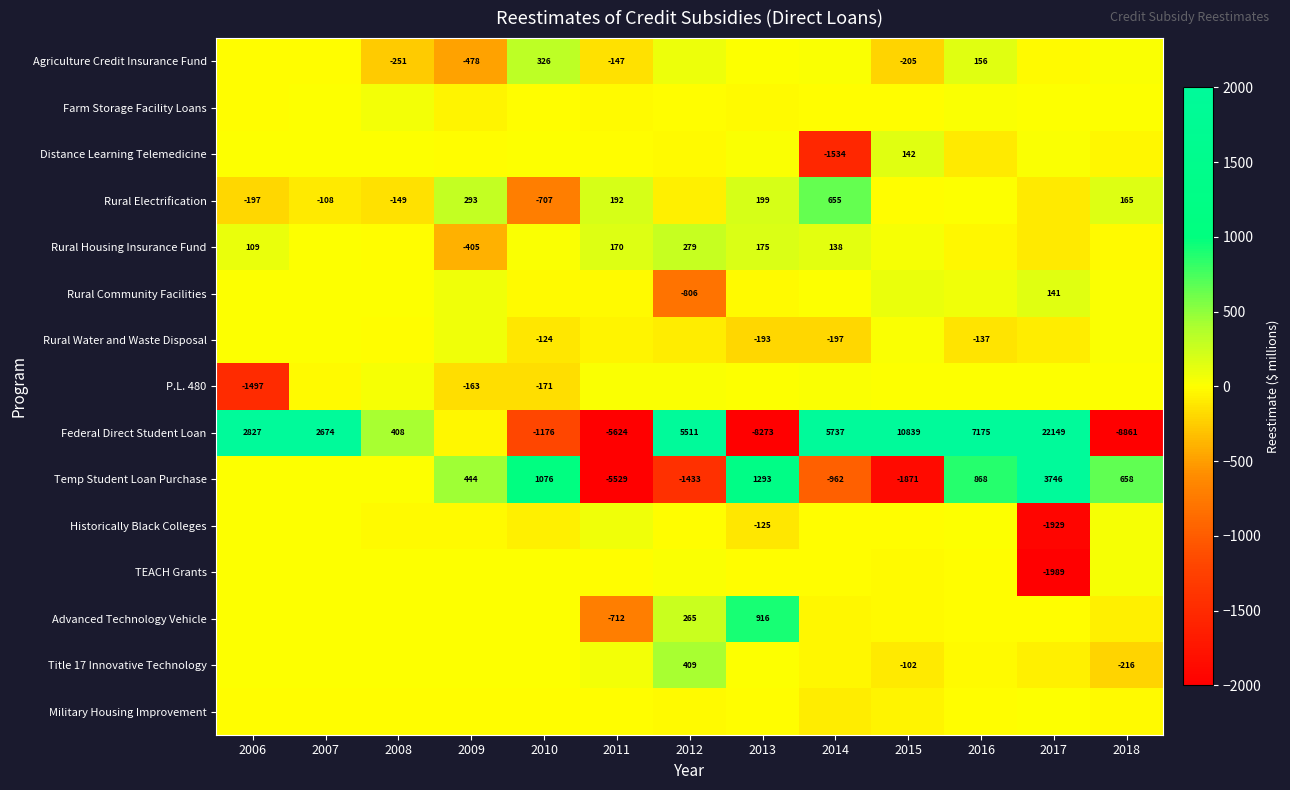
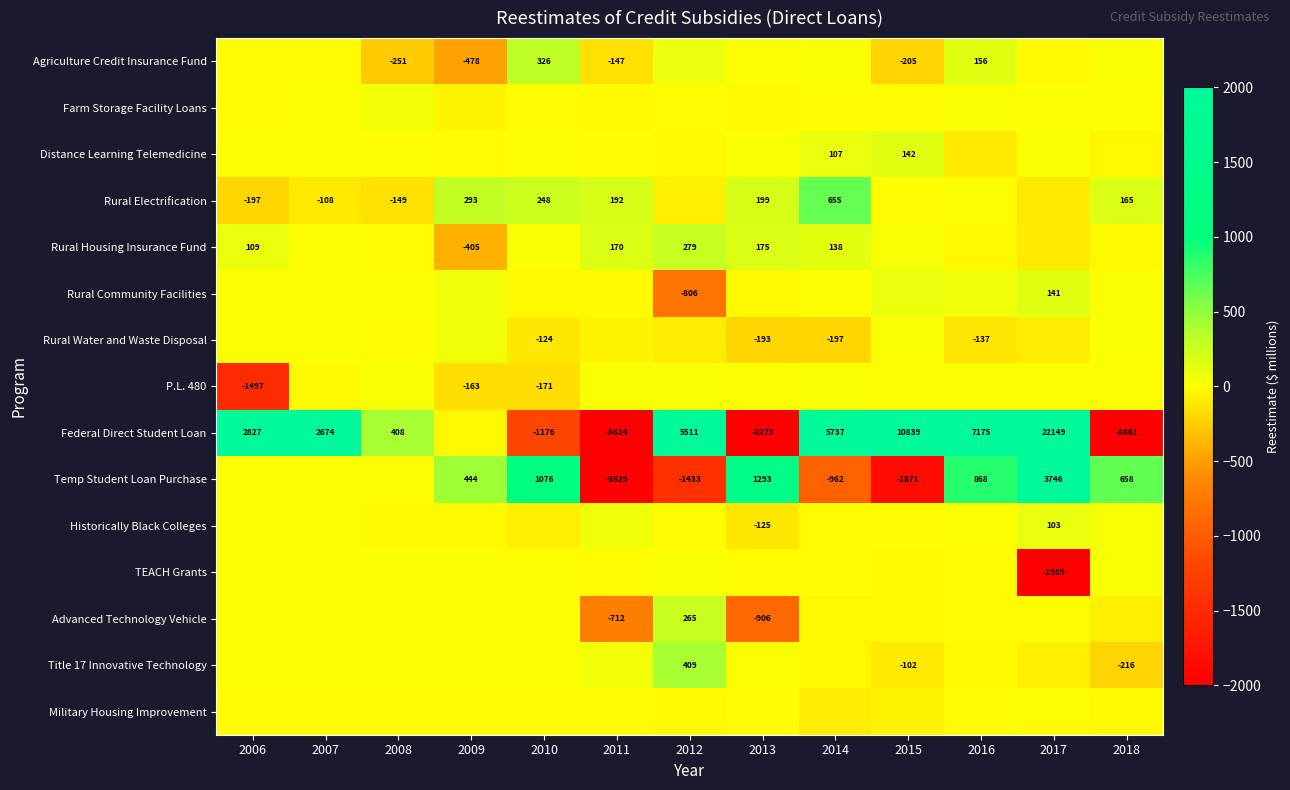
  {
    "Agriculture Credit Insurance Fund": {
      "2008": -251,
      "2009": -478,
      "2010": 326,
      "2011": -147,
      "2015": -205,
      "2016": 156
    },
    "Distance Learning Telemedicine": {
-     "2014": -1534,
+     "2014": 107,
      "2015": 142
    },
    "Rural Electrification": {
      "2006": -197,
      "2007": -108,
      "2008": -149,
      "2009": 293,
-     "2010": -707,
+     "2010": 248,
      "2011": 192,
      "2013": 199,
      "2014": 655,
      "2018": 165
    },
    "Rural Housing Insurance Fund": {
      "2006": 109,
      "2009": -405,
      "2011": 170,
      "2012": 279,
      "2013": 175,
      "2014": 138
    },
    "Rural Community Facilities": {
      "2012": -806,
      "2017": 141
    },
    "Rural Water and Waste Disposal": {
      "2010": -124,
      "2013": -193,
      "2014": -197,
      "2016": -137
    },
    "P.L. 480": {
      "2006": -1497,
      "2009": -163,
      "2010": -171
    },
    "Federal Direct Student Loan": {
      "2006": 2827,
      "2007": 2674,
      "2008": 408,
      "2010": -1176,
      "2011": -5624,
      "2012": 5511,
      "2013": -8273,
      "2014": 5737,
      "2015": 10839,
      "2016": 7175,
      "2017": 22149,
      "2018": -8861
    },
    "Temp Student Loan Purchase": {
      "2009": 444,
      "2010": 1076,
      "2011": -5529,
      "2012": -1433,
      "2013": 1293,
      "2014": -962,
      "2015": -1871,
      "2016": 868,
      "2017": 3746,
      "2018": 658
    },
    "Historically Black Colleges": {
      "2013": -125,
-     "2017": -1929
+     "2017": 103
    },
    "TEACH Grants": {
      "2017": -1989
    },
    "Advanced Technology Vehicle": {
      "2011": -712,
      "2012": 265,
-     "2013": 916
+     "2013": -906
    },
    "Title 17 Innovative Technology": {
      "2012": 409,
      "2015": -102,
      "2018": -216
    }
  }
